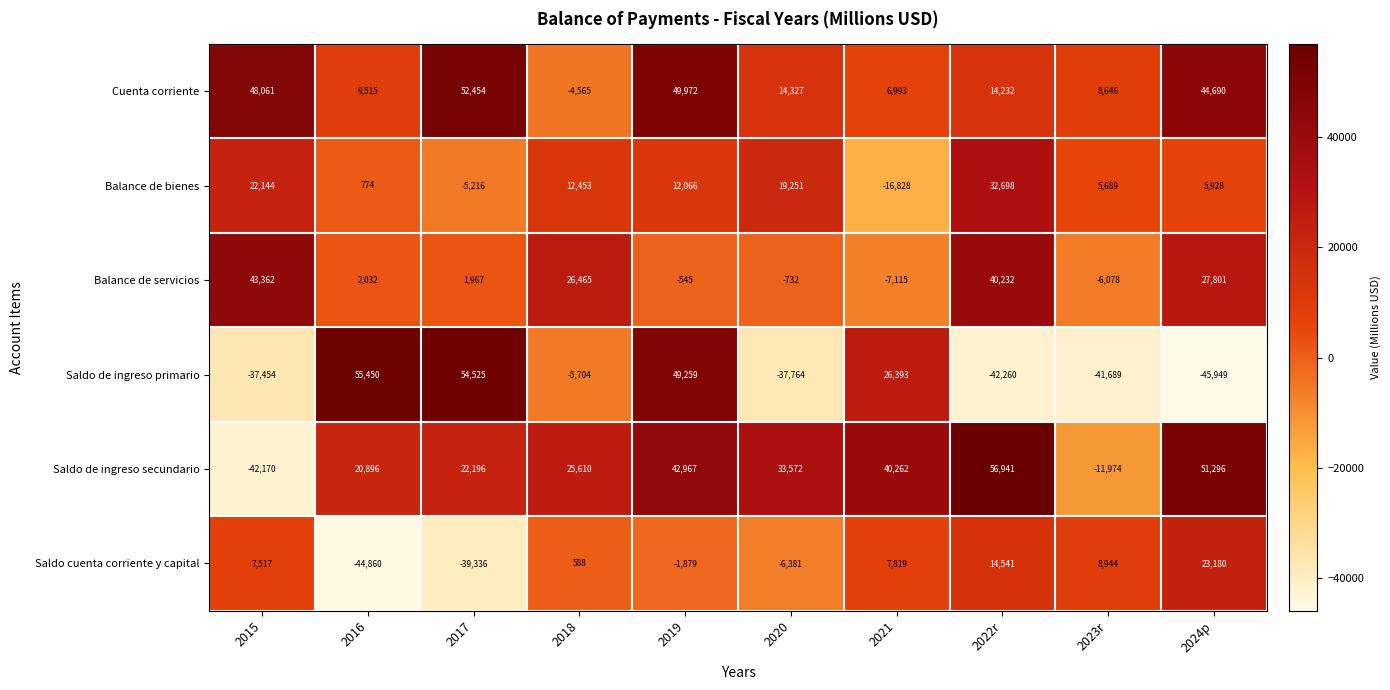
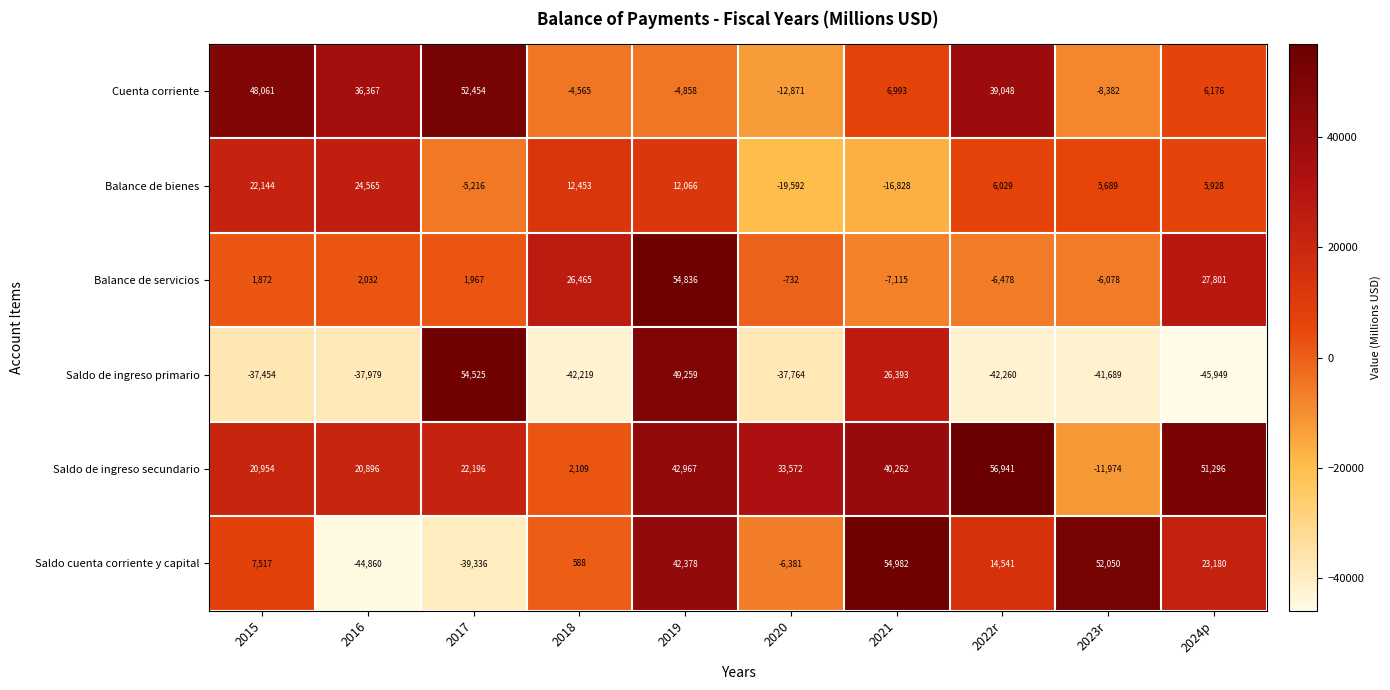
  {
    "Cuenta corriente": {
      "2015": "48,061",
-     "2016": "9,515",
+     "2016": "36,367",
      "2017": "52,454",
      "2018": "-4,565",
-     "2019": "49,972",
-     "2020": "14,327",
+     "2019": "-4,858",
+     "2020": "-12,871",
      "2021": "6,993",
-     "2022r": "14,232",
-     "2023r": "8,646",
-     "2024p": "44,690"
+     "2022r": "39,048",
+     "2023r": "-8,382",
+     "2024p": "6,176"
    },
    "Balance de bienes": {
      "2015": "22,144",
-     "2016": "774",
+     "2016": "24,565",
      "2017": "-5,216",
      "2018": "12,453",
      "2019": "12,066",
-     "2020": "19,251",
+     "2020": "-19,592",
      "2021": "-16,828",
-     "2022r": "32,698",
+     "2022r": "6,029",
      "2023r": "5,689",
      "2024p": "5,928"
    },
    "Balance de servicios": {
-     "2015": "43,362",
+     "2015": "1,872",
      "2016": "2,032",
      "2017": "1,967",
      "2018": "26,465",
-     "2019": "-545",
+     "2019": "54,836",
      "2020": "-732",
      "2021": "-7,115",
-     "2022r": "40,232",
+     "2022r": "-6,478",
      "2023r": "-6,078",
      "2024p": "27,801"
    },
    "Saldo de ingreso primario": {
      "2015": "-37,454",
-     "2016": "55,450",
+     "2016": "-37,979",
      "2017": "54,525",
-     "2018": "-5,704",
+     "2018": "-42,219",
      "2019": "49,259",
      "2020": "-37,764",
      "2021": "26,393",
      "2022r": "-42,260",
      "2023r": "-41,689",
      "2024p": "-45,949"
    },
    "Saldo de ingreso secundario": {
-     "2015": "-42,170",
+     "2015": "20,954",
      "2016": "20,896",
      "2017": "22,196",
-     "2018": "25,610",
+     "2018": "2,109",
      "2019": "42,967",
      "2020": "33,572",
      "2021": "40,262",
      "2022r": "56,941",
      "2023r": "-11,974",
      "2024p": "51,296"
    },
    "Saldo cuenta corriente y capital": {
      "2015": "7,517",
      "2016": "-44,860",
      "2017": "-39,336",
      "2018": "588",
-     "2019": "-1,879",
+     "2019": "42,378",
      "2020": "-6,381",
-     "2021": "7,819",
+     "2021": "54,982",
      "2022r": "14,541",
-     "2023r": "8,944",
+     "2023r": "52,050",
      "2024p": "23,180"
    }
  }
